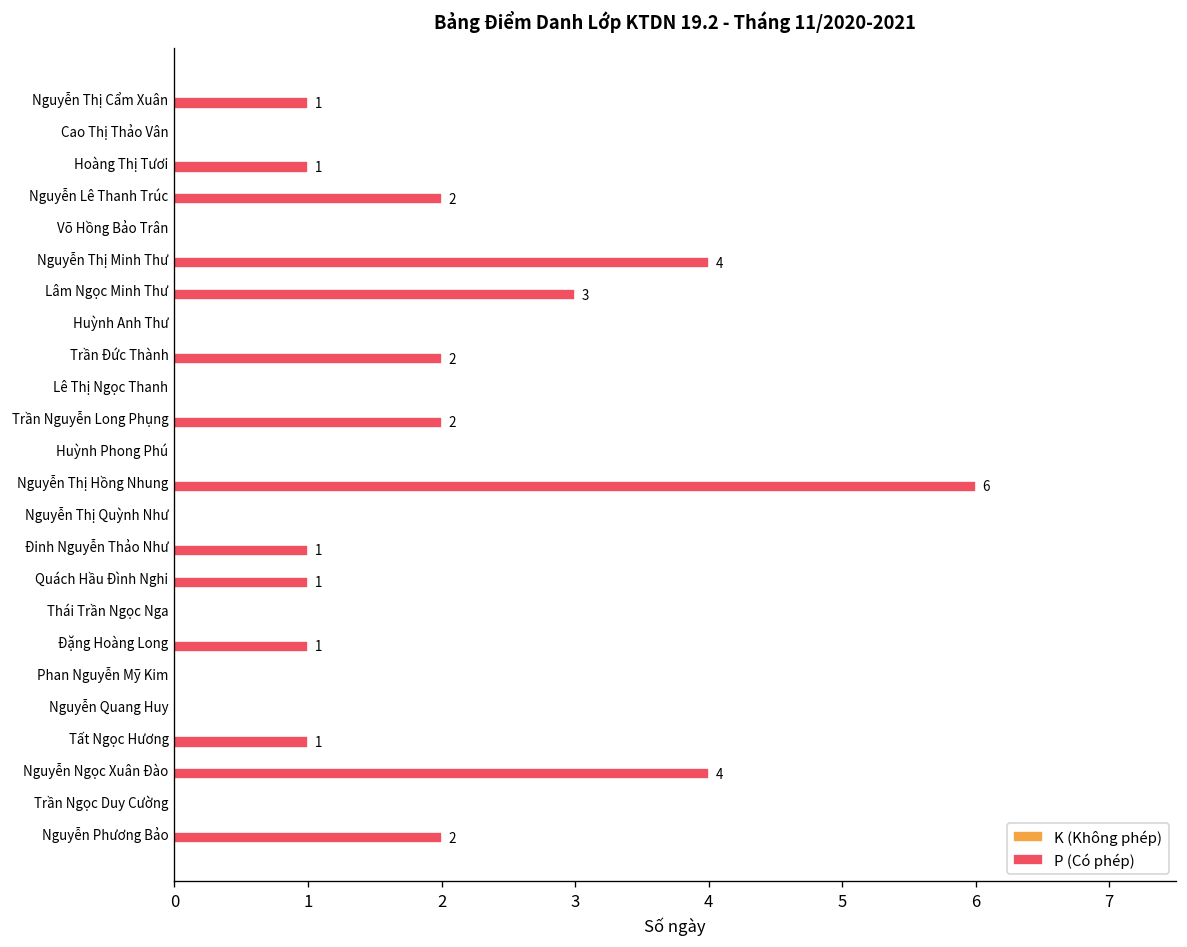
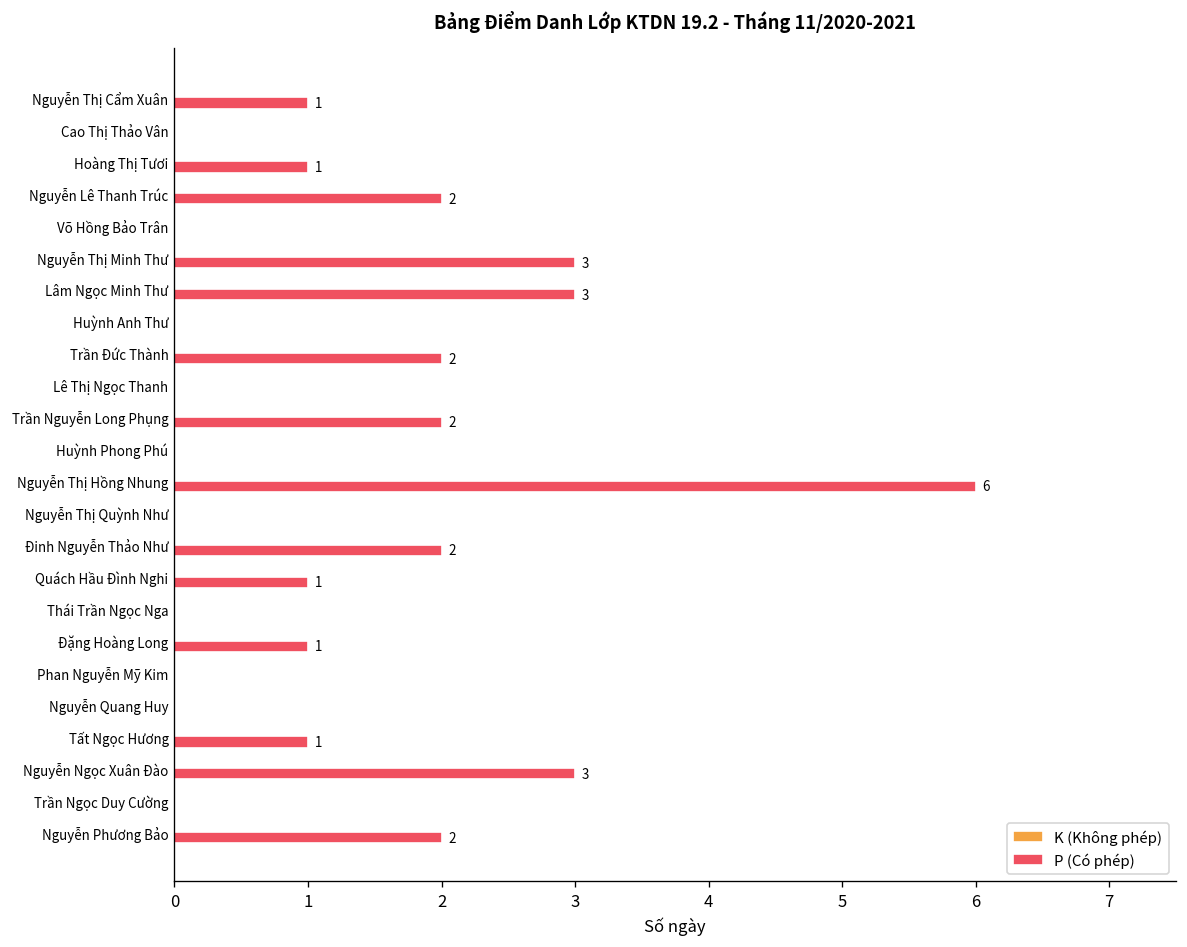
  {
    "K (Không phép)": {
      "Nguyễn Thị Cẩm Xuân": 0.00,
      "Cao Thị Thảo Vân": 0.00,
      "Hoàng Thị Tươi": 0.00,
      "Nguyễn Lê Thanh Trúc": 0.00,
      "Võ Hồng Bảo Trân": 0.00,
      "Nguyễn Thị Minh Thư": 0.00,
      "Lâm Ngọc Minh Thư": 0.00,
      "Huỳnh Anh Thư": 0.00,
      "Trần Đức Thành": 0.00,
      "Lê Thị Ngọc Thanh": 0.00,
      "Trần Nguyễn Long Phụng": 0.00,
      "Huỳnh Phong Phú": 0.00,
      "Nguyễn Thị Hồng Nhung": 0.00,
      "Nguyễn Thị Quỳnh Như": 0.00,
      "Đinh Nguyễn Thảo Như": 0.00,
      "Quách Hầu Đình Nghi": 0.00,
      "Thái Trần Ngọc Nga": 0.00,
      "Đặng Hoàng Long": 0.00,
      "Phan Nguyễn Mỹ Kim": 0.00,
      "Nguyễn Quang Huy": 0.00,
      "Tất Ngọc Hương": 0.00,
      "Nguyễn Ngọc Xuân Đào": 0.00,
      "Trần Ngọc Duy Cường": 0.00,
      "Nguyễn Phương Bảo": 0.00
    },
    "P (Có phép)": {
      "Nguyễn Thị Cẩm Xuân": 1,
      "Hoàng Thị Tươi": 1,
      "Nguyễn Lê Thanh Trúc": 2,
-     "Nguyễn Thị Minh Thư": 4,
+     "Nguyễn Thị Minh Thư": 3,
      "Lâm Ngọc Minh Thư": 3,
      "Trần Đức Thành": 2,
      "Trần Nguyễn Long Phụng": 2,
      "Nguyễn Thị Hồng Nhung": 6,
-     "Đinh Nguyễn Thảo Như": 1,
+     "Đinh Nguyễn Thảo Như": 2,
      "Quách Hầu Đình Nghi": 1,
      "Đặng Hoàng Long": 1,
      "Tất Ngọc Hương": 1,
-     "Nguyễn Ngọc Xuân Đào": 4,
+     "Nguyễn Ngọc Xuân Đào": 3,
      "Nguyễn Phương Bảo": 2
    }
  }
